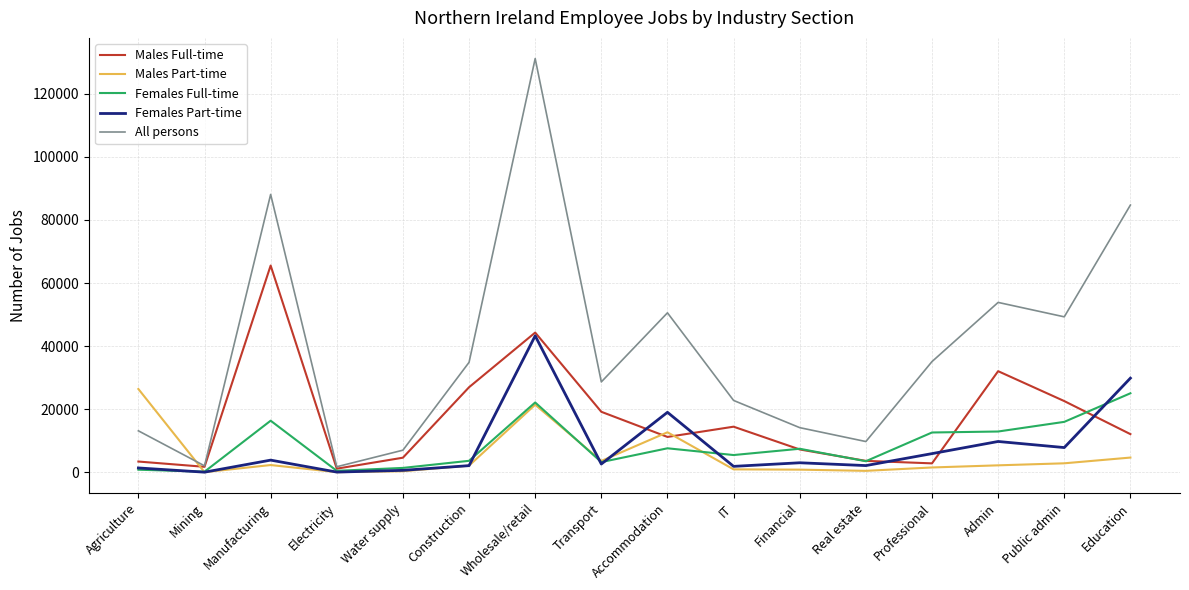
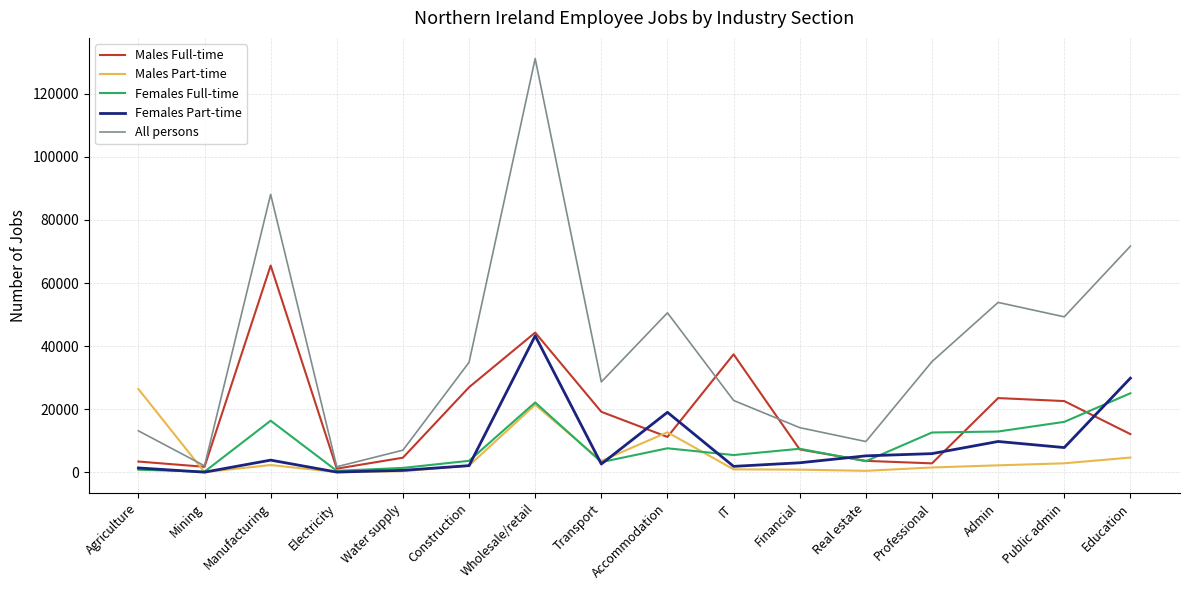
  {
    "Males Full-time": {
      "Agriculture": 3000,
      "Manufacturing": 66000,
      "Water supply": 5000,
      "Construction": 27000,
      "Wholesale/retail": 44000,
      "Transport": 19000,
      "Accommodation": 11000,
-     "IT": 14000,
+     "IT": 37000,
      "Professional": 3000,
-     "Admin": 32000,
+     "Admin": 24000,
      "Public admin": 23000,
      "Education": 12000
    },
    "Males Part-time": {
      "Agriculture": 26000,
      "Manufacturing": 2000,
      "Accommodation": 13000,
      "IT": 1000,
      "Financial": 1000,
      "Real estate": 0,
      "Professional": 2000,
      "Admin": 2000,
      "Public admin": 3000,
      "Education": 5000
    },
    "Females Full-time": {
      "Manufacturing": 16000,
      "Construction": 4000,
      "Accommodation": 8000,
      "IT": 5000,
      "Professional": 13000,
      "Admin": 13000,
      "Public admin": 16000,
      "Education": 25000
    },
    "Females Part-time": {
      "Manufacturing": 4000,
      "Wholesale/retail": 43000,
      "Accommodation": 19000,
      "IT": 2000,
      "Financial": 3000,
-     "Real estate": 2000,
+     "Real estate": 5000,
      "Professional": 6000,
      "Admin": 10000,
      "Public admin": 8000,
      "Education": 30000
    },
    "All persons": {
      "Agriculture": 13000,
      "Manufacturing": 88000,
      "Water supply": 7000,
      "Construction": 35000,
      "Wholesale/retail": 131000,
      "Transport": 29000,
      "Accommodation": 51000,
      "IT": 23000,
      "Financial": 14000,
      "Real estate": 10000,
      "Professional": 35000,
      "Admin": 54000,
      "Public admin": 49000,
-     "Education": 85000
+     "Education": 72000
    }
  }
